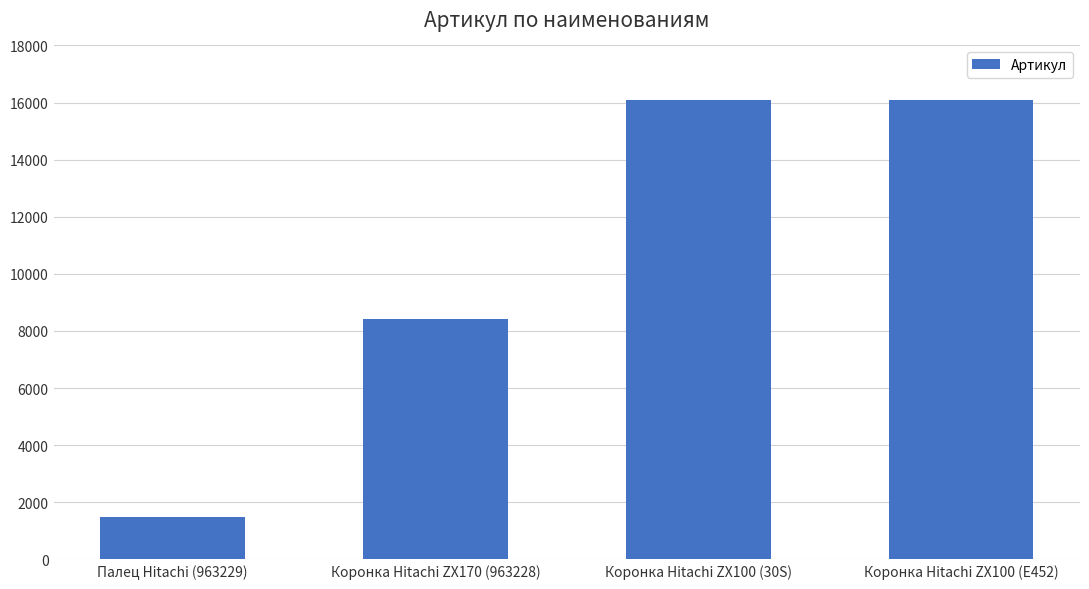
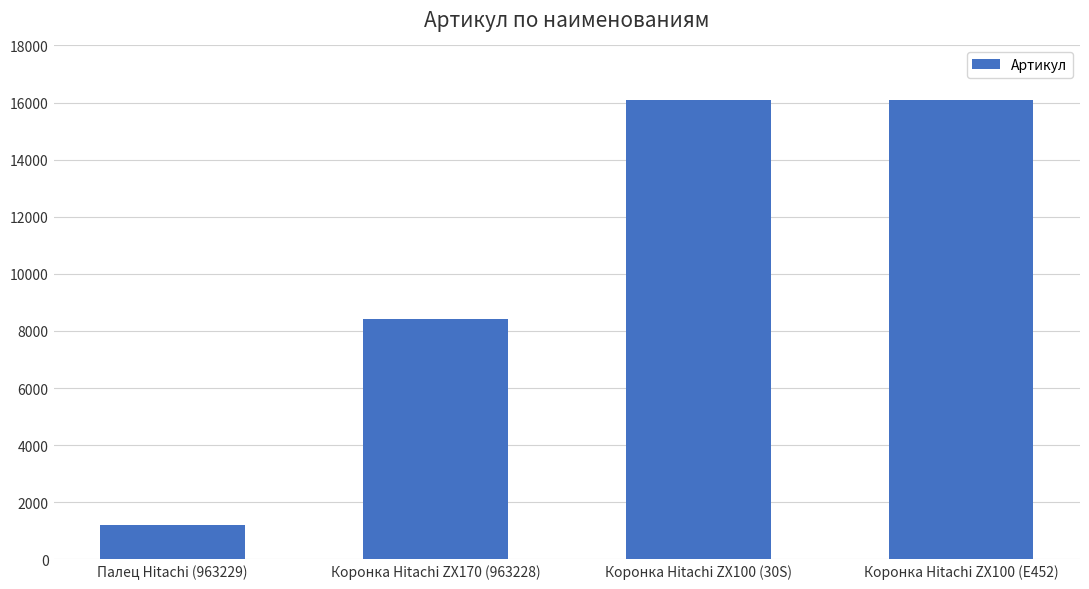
  {
-   "Палец Hitachi (963229)": 1500,
+   "Палец Hitachi (963229)": 1200,
    "Коронка Hitachi ZX170 (963228)": 8400,
    "Коронка Hitachi ZX100 (30S)": 16100,
    "Коронка Hitachi ZX100 (E452)": 16100
  }
